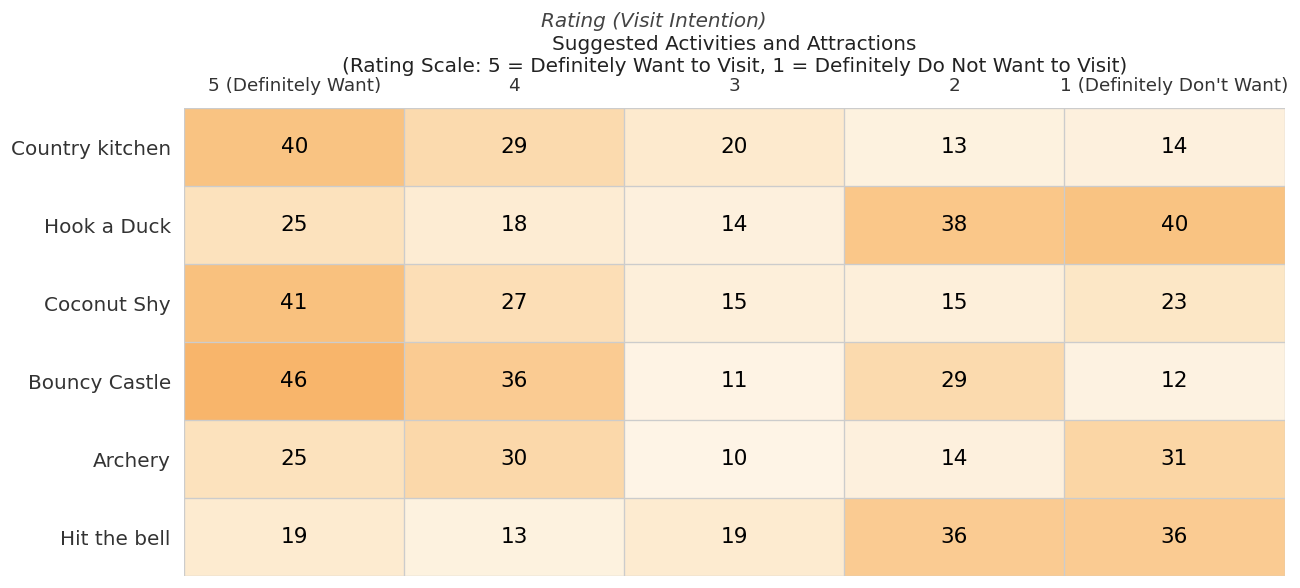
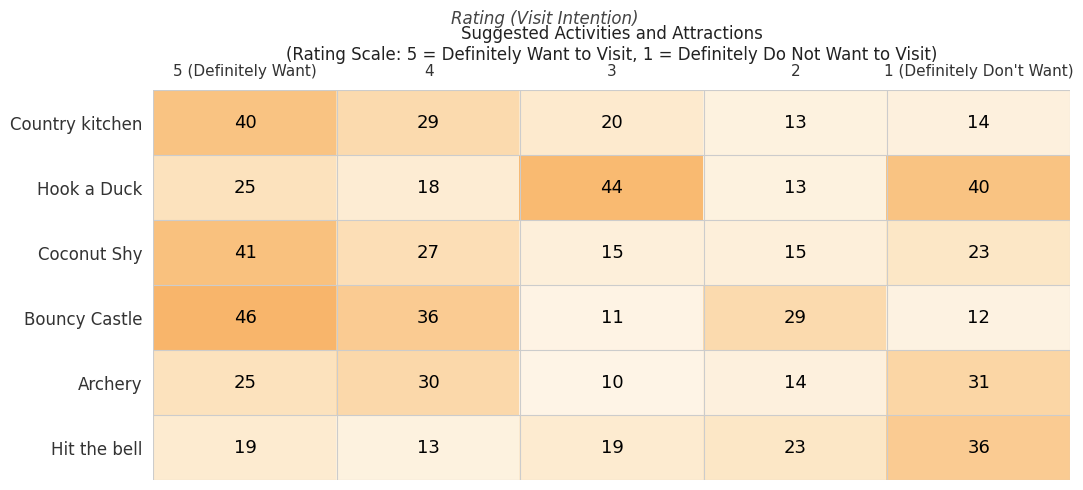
  {
    "Country kitchen": {
      "5 (Definitely Want)": 40,
      "4": 29,
      "3": 20,
      "2": 13,
      "1 (Definitely Don't Want)": 14
    },
    "Hook a Duck": {
      "5 (Definitely Want)": 25,
      "4": 18,
-     "3": 14,
-     "2": 38,
+     "3": 44,
+     "2": 13,
      "1 (Definitely Don't Want)": 40
    },
    "Coconut Shy": {
      "5 (Definitely Want)": 41,
      "4": 27,
      "3": 15,
      "2": 15,
      "1 (Definitely Don't Want)": 23
    },
    "Bouncy Castle": {
      "5 (Definitely Want)": 46,
      "4": 36,
      "3": 11,
      "2": 29,
      "1 (Definitely Don't Want)": 12
    },
    "Archery": {
      "5 (Definitely Want)": 25,
      "4": 30,
      "3": 10,
      "2": 14,
      "1 (Definitely Don't Want)": 31
    },
    "Hit the bell": {
      "5 (Definitely Want)": 19,
      "4": 13,
      "3": 19,
-     "2": 36,
+     "2": 23,
      "1 (Definitely Don't Want)": 36
    }
  }
